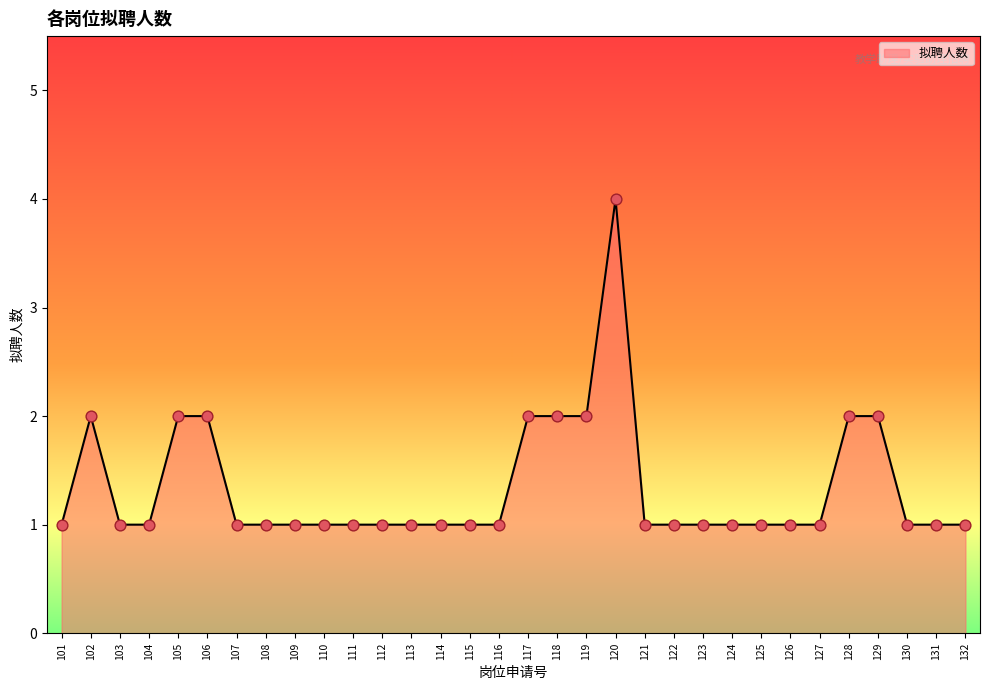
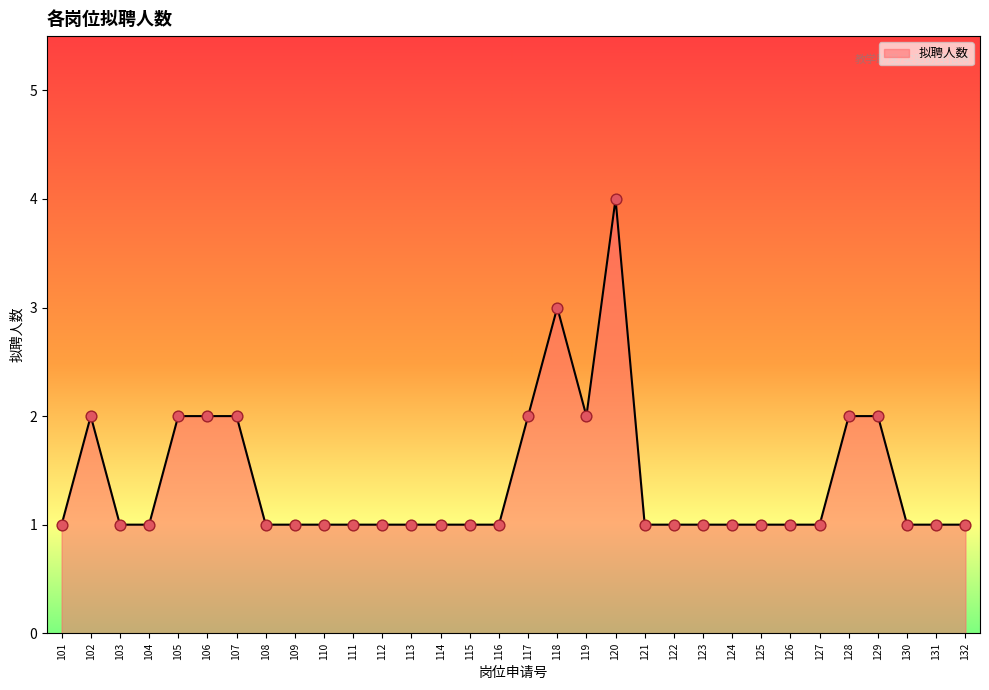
  {
    "101": 1,
    "102": 2,
    "103": 1,
    "104": 1,
    "105": 2,
    "106": 2,
-   "107": 1,
+   "107": 2,
    "108": 1,
    "109": 1,
    "110": 1,
    "111": 1,
    "112": 1,
    "113": 1,
    "114": 1,
    "115": 1,
    "116": 1,
    "117": 2,
-   "118": 2,
+   "118": 3,
    "119": 2,
    "120": 4,
    "121": 1,
    "122": 1,
    "123": 1,
    "124": 1,
    "125": 1,
    "126": 1,
    "127": 1,
    "128": 2,
    "129": 2,
    "130": 1,
    "131": 1,
    "132": 1
  }
